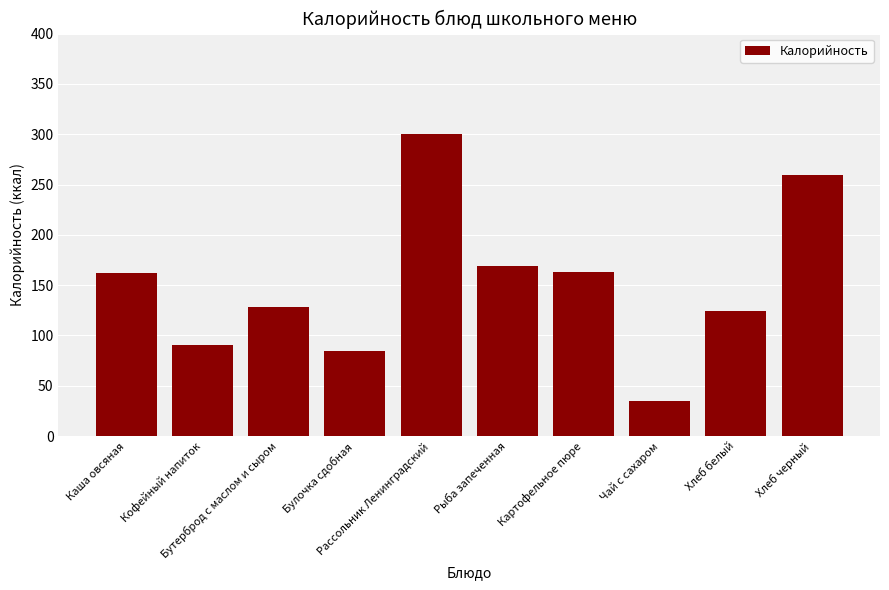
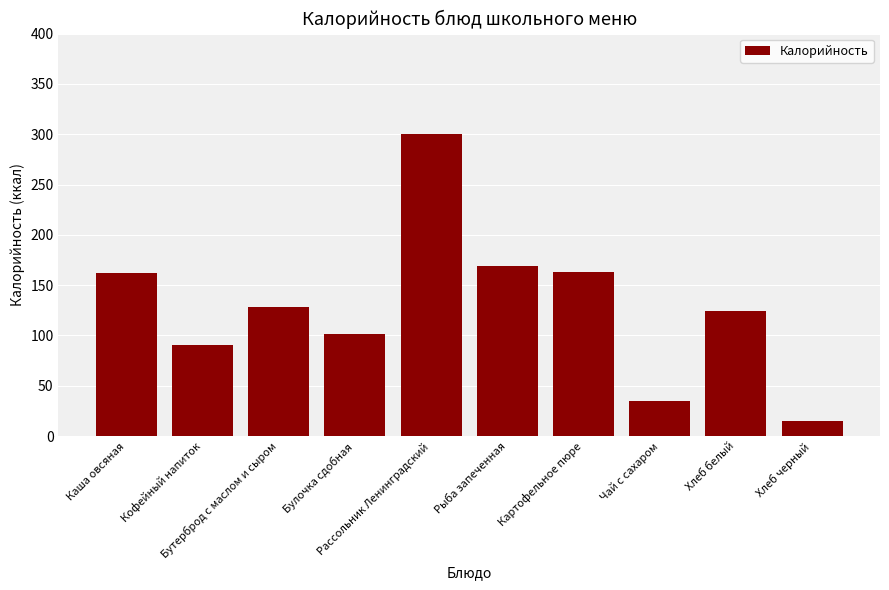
  {
    "Каша овсяная": 162,
    "Кофейный напиток": 91,
    "Бутерброд с маслом и сыром": 128,
-   "Булочка сдобная": 85,
+   "Булочка сдобная": 101,
    "Рассольник Ленинградский": 300,
    "Рыба запеченная": 169,
    "Картофельное пюре": 163,
    "Чай с сахаром": 35,
    "Хлеб белый": 124,
-   "Хлеб черный": 259
+   "Хлеб черный": 15
  }
